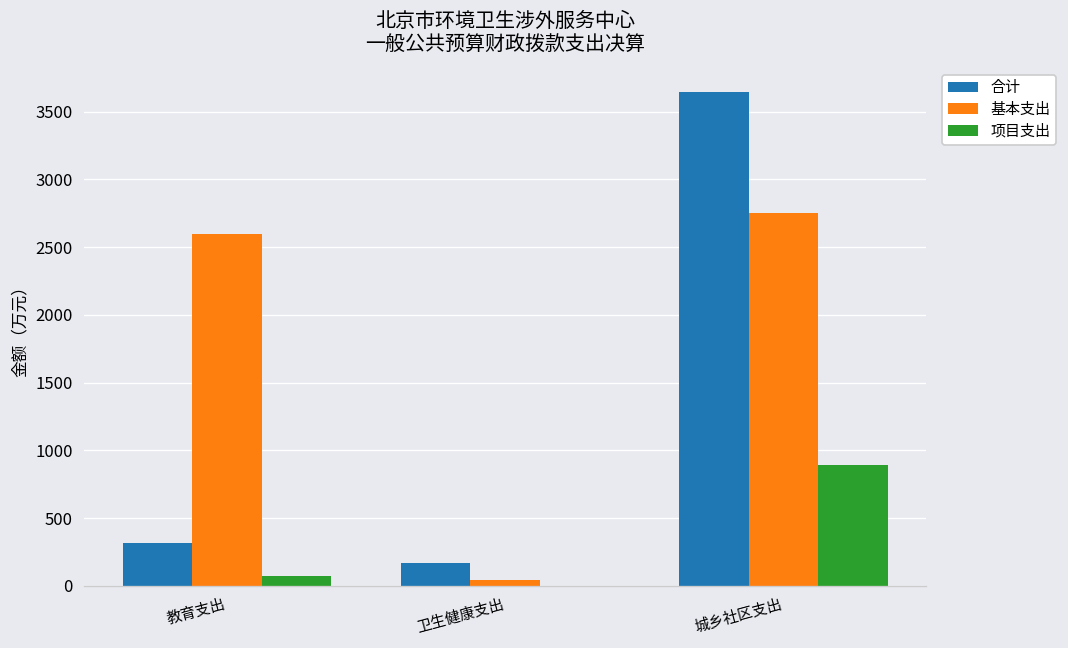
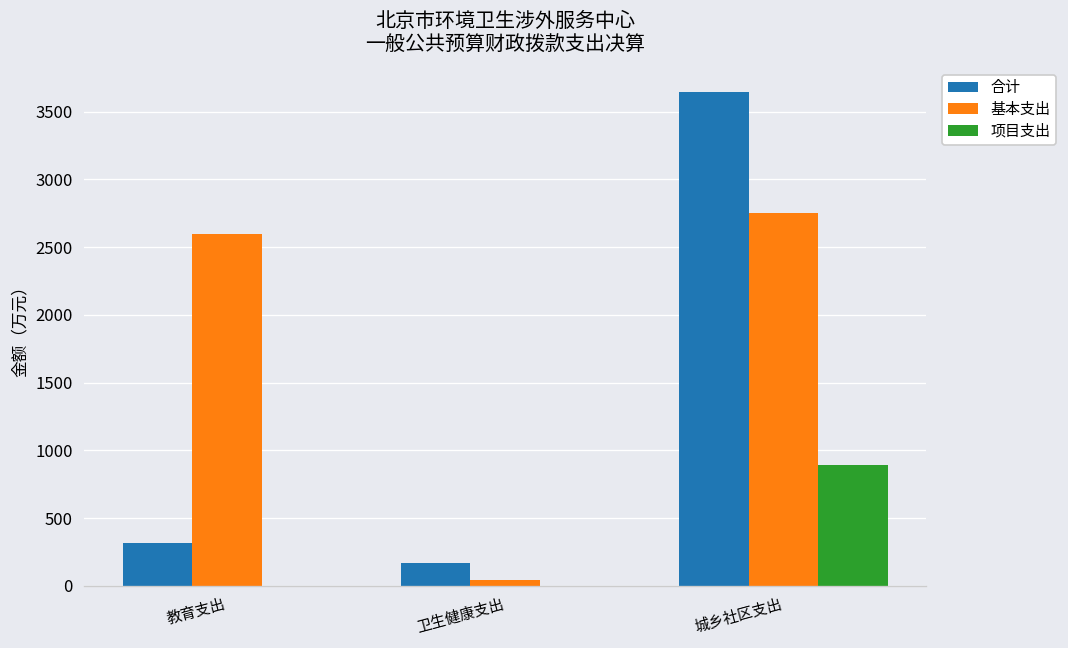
  {
    "合计": {
      "教育支出": 320,
      "卫生健康支出": 170,
      "城乡社区支出": 3640
    },
    "基本支出": {
      "教育支出": 2590,
      "卫生健康支出": 40,
      "城乡社区支出": 2750
    },
    "项目支出": {
-     "教育支出": 80,
+     "教育支出": 0,
      "卫生健康支出": 0,
      "城乡社区支出": 890
    }
  }
